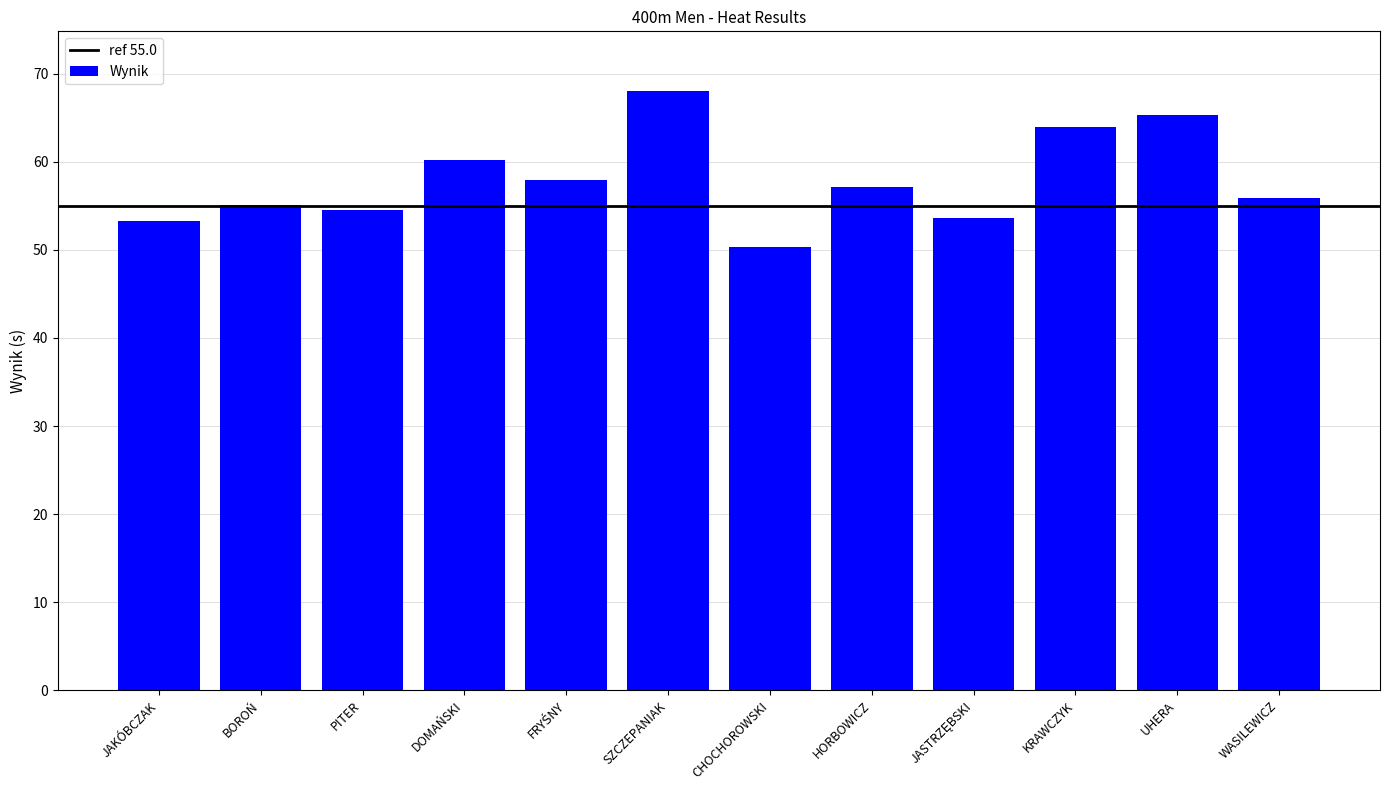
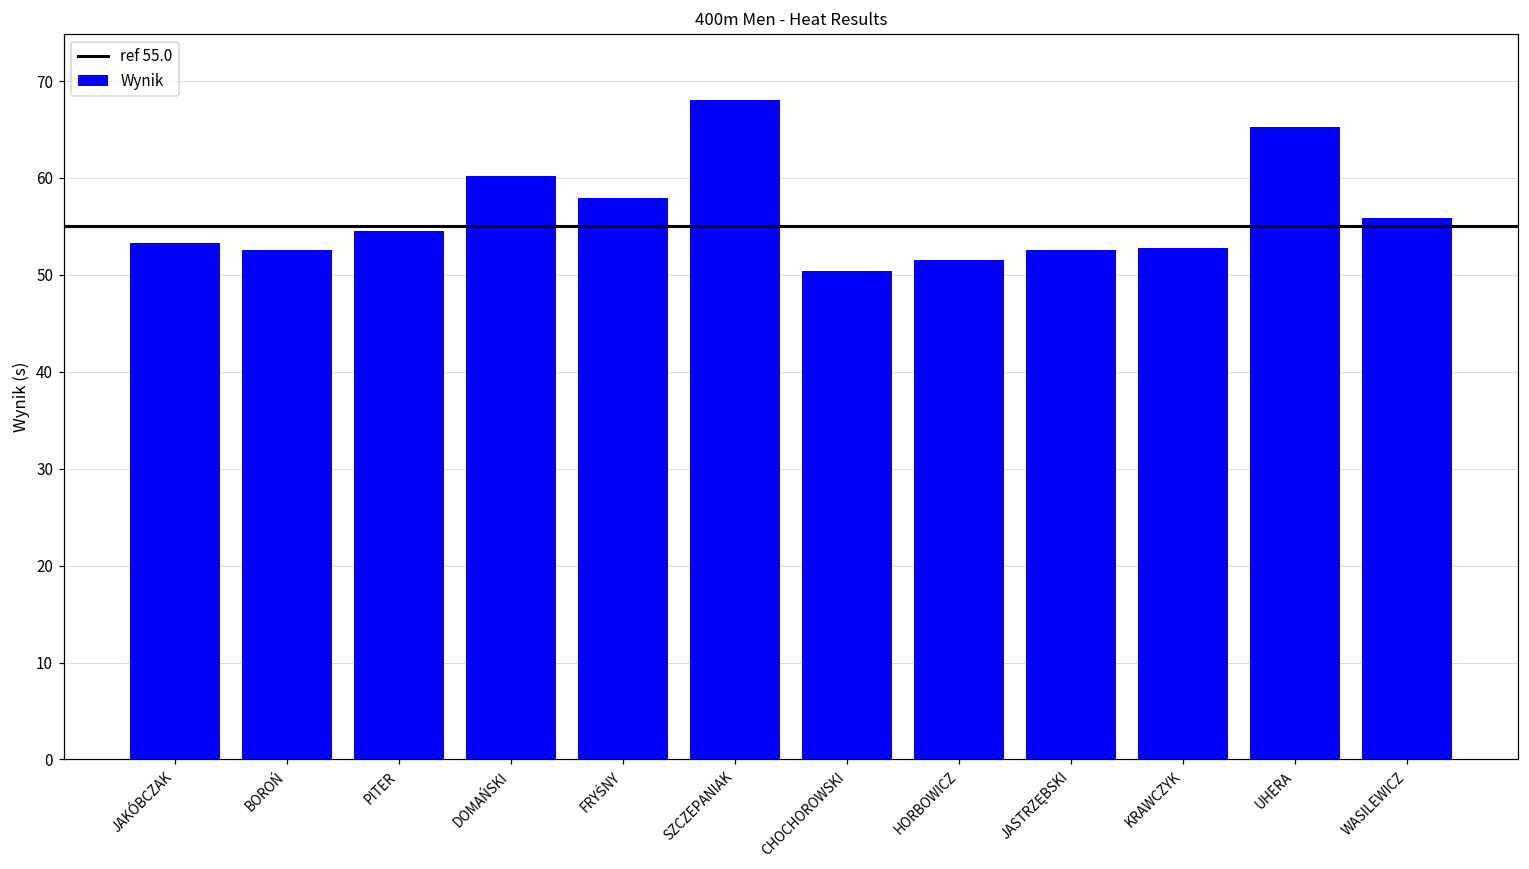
  {
    "JAKÓBCZAK": 53,
-   "BOROŃ": 55,
+   "BOROŃ": 53,
    "PITER": 55,
    "DOMAŃSKI": 60,
    "FRYŚNY": 58,
    "SZCZEPANIAK": 68,
    "CHOCHOROWSKI": 50,
-   "HORBOWICZ": 57,
-   "JASTRZĘBSKI": 54,
-   "KRAWCZYK": 64,
+   "HORBOWICZ": 52,
+   "JASTRZĘBSKI": 53,
+   "KRAWCZYK": 53,
    "UHERA": 65,
    "WASILEWICZ": 56
  }
